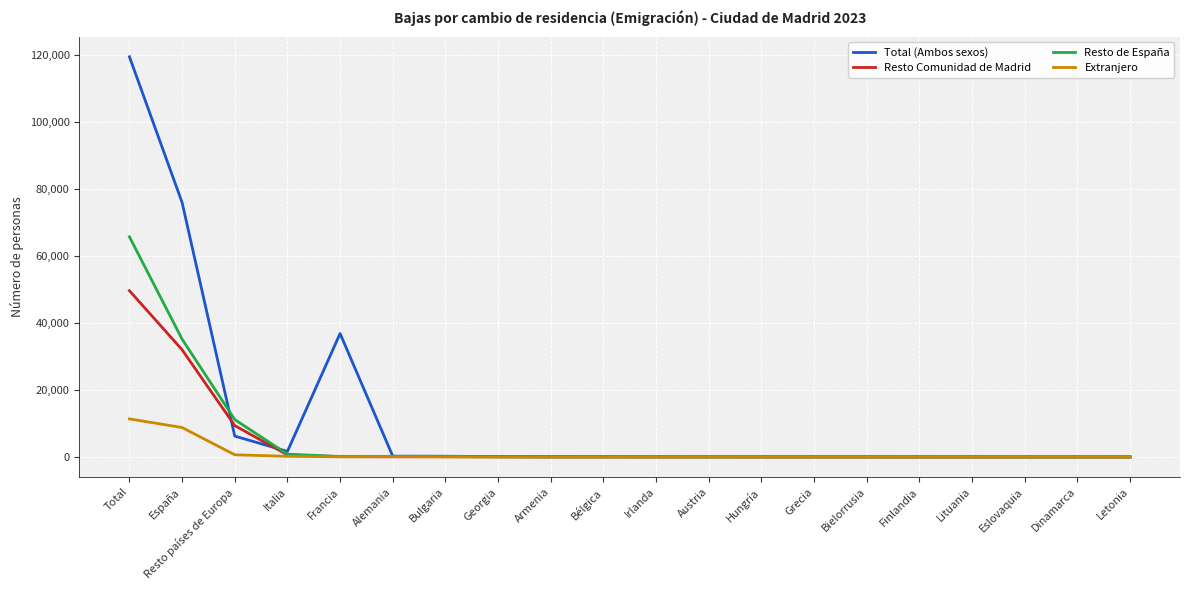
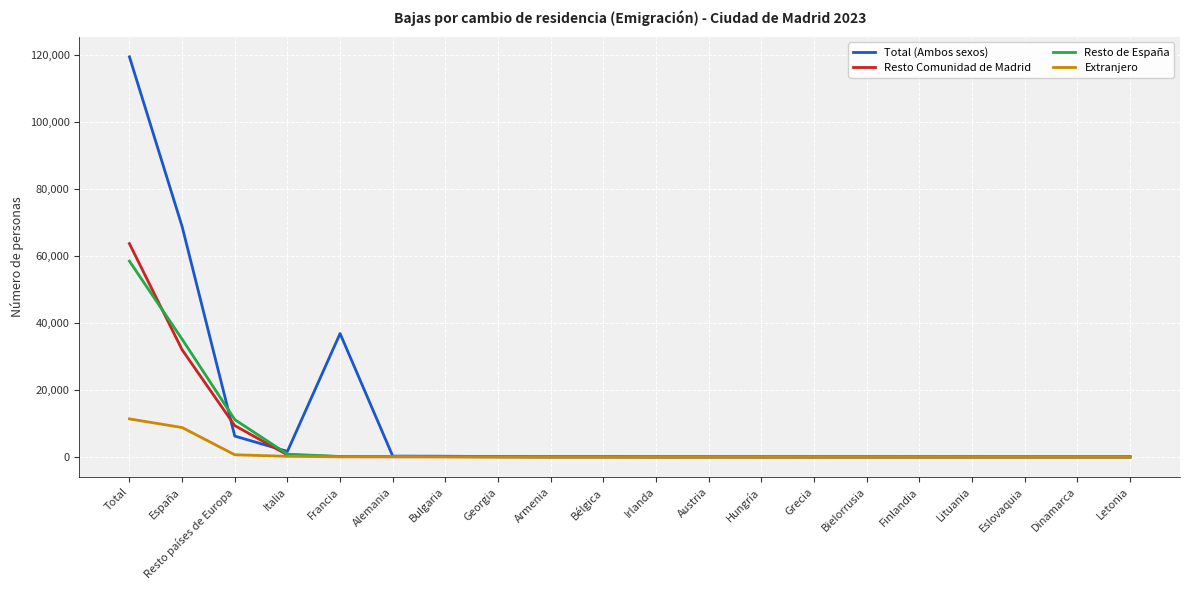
  {
    "Total (Ambos sexos)": {
      "Total": "119,000",
-     "España": "76,000",
+     "España": "69,000",
      "Resto países de Europa": "6,000",
      "Italia": "2,000",
      "Francia": "37,000"
    },
    "Resto Comunidad de Madrid": {
-     "Total": "50,000",
+     "Total": "64,000",
      "España": "32,000",
      "Resto países de Europa": "9,000"
    },
    "Resto de España": {
-     "Total": "66,000",
+     "Total": "58,000",
      "España": "35,000",
      "Resto países de Europa": "11,000"
    },
    "Extranjero": {
      "Total": "11,000",
      "España": "9,000",
      "Resto países de Europa": "1,000"
    }
  }
